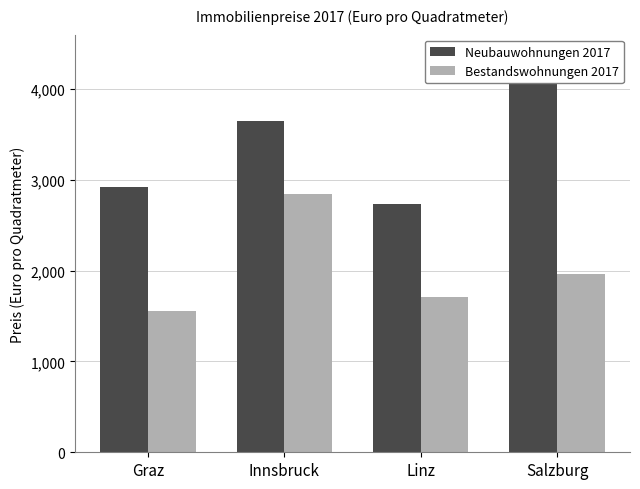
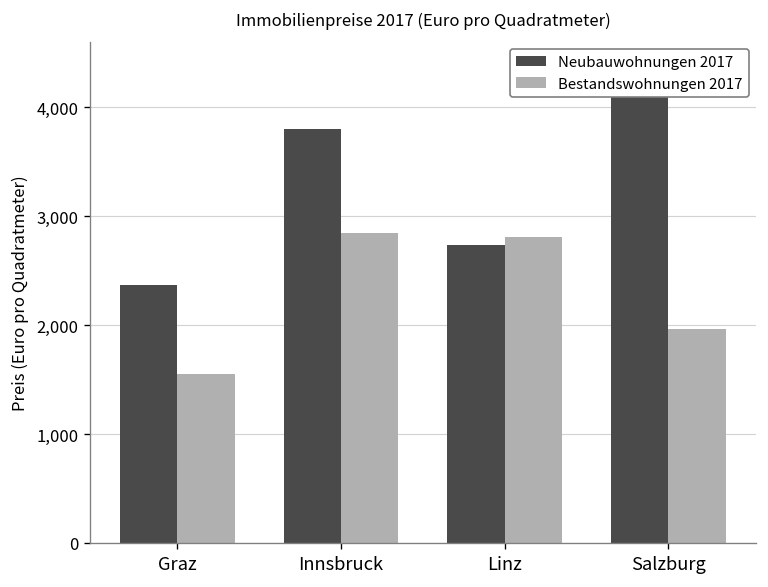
  {
    "Neubauwohnungen 2017": {
-     "Graz": "2,900",
-     "Innsbruck": "3,600",
+     "Graz": "2,400",
+     "Innsbruck": "3,800",
      "Linz": "2,700"
    },
    "Bestandswohnungen 2017": {
      "Graz": "1,600",
      "Innsbruck": "2,800",
-     "Linz": "1,700",
+     "Linz": "2,800",
      "Salzburg": "2,000"
    }
  }
